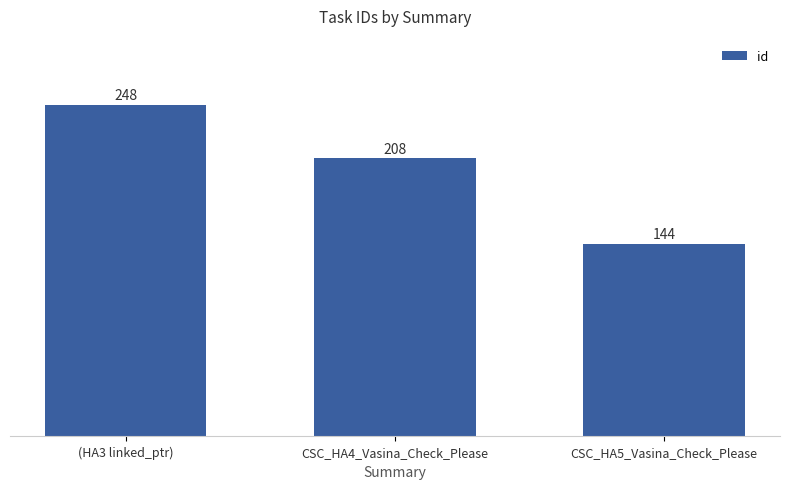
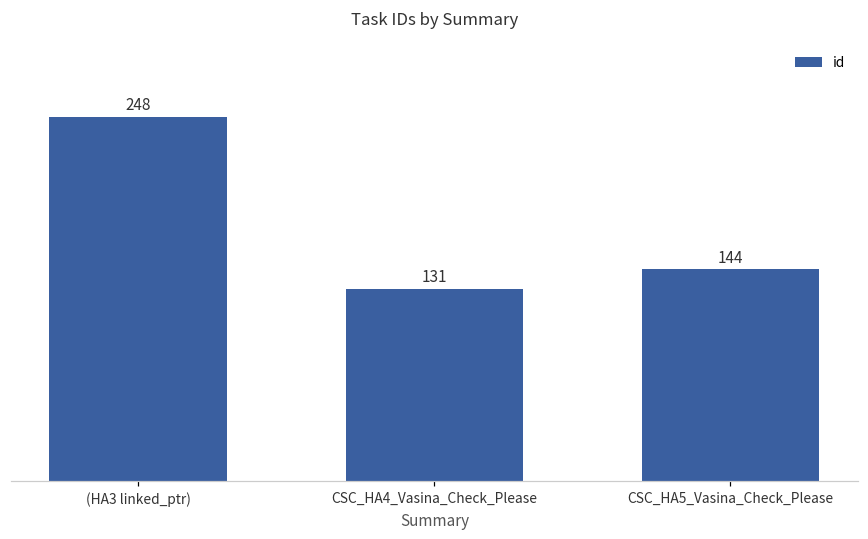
  {
    "(HA3 linked_ptr)": 248,
-   "CSC_HA4_Vasina_Check_Please": 208,
+   "CSC_HA4_Vasina_Check_Please": 131,
    "CSC_HA5_Vasina_Check_Please": 144
  }
